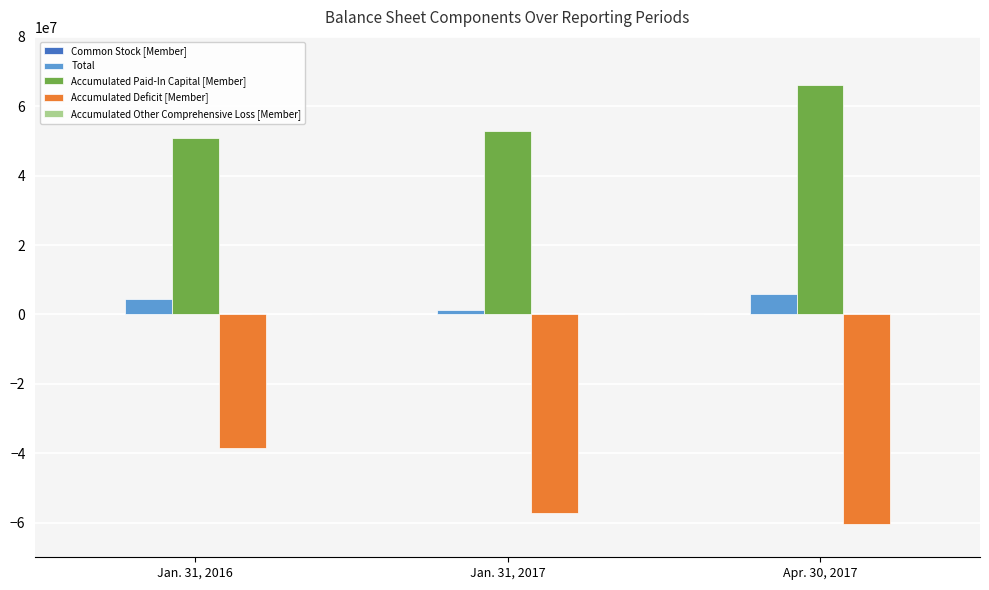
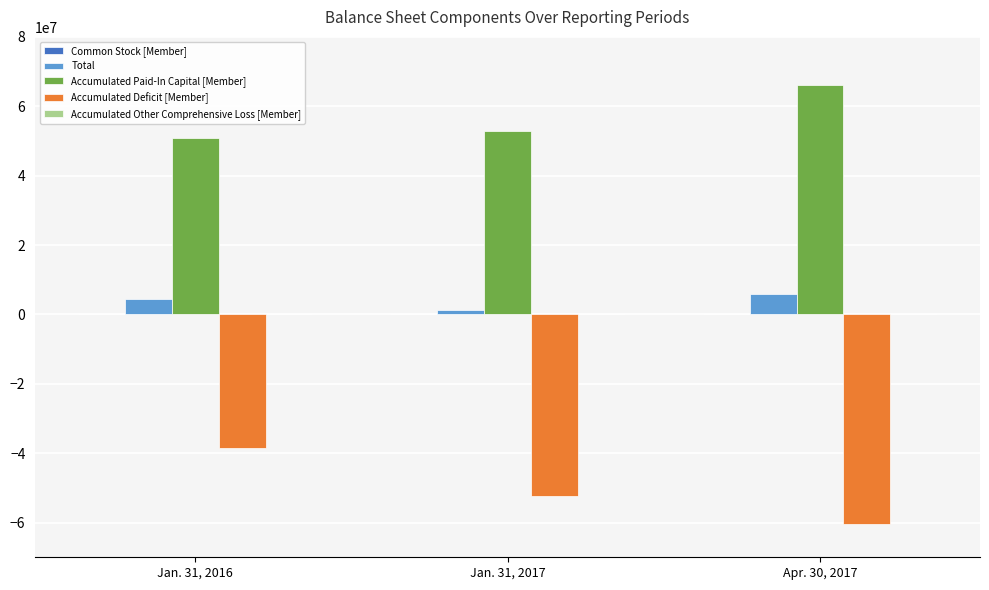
  {
    "Accumulated Paid-In Capital [Member]": {
      "Jan. 31, 2016": 51000000,
      "Jan. 31, 2017": 53000000,
      "Apr. 30, 2017": 66000000
    },
    "Accumulated Deficit [Member]": {
      "Jan. 31, 2016": -38000000,
-     "Jan. 31, 2017": -57000000,
+     "Jan. 31, 2017": -52000000,
      "Apr. 30, 2017": -60000000
    }
  }
